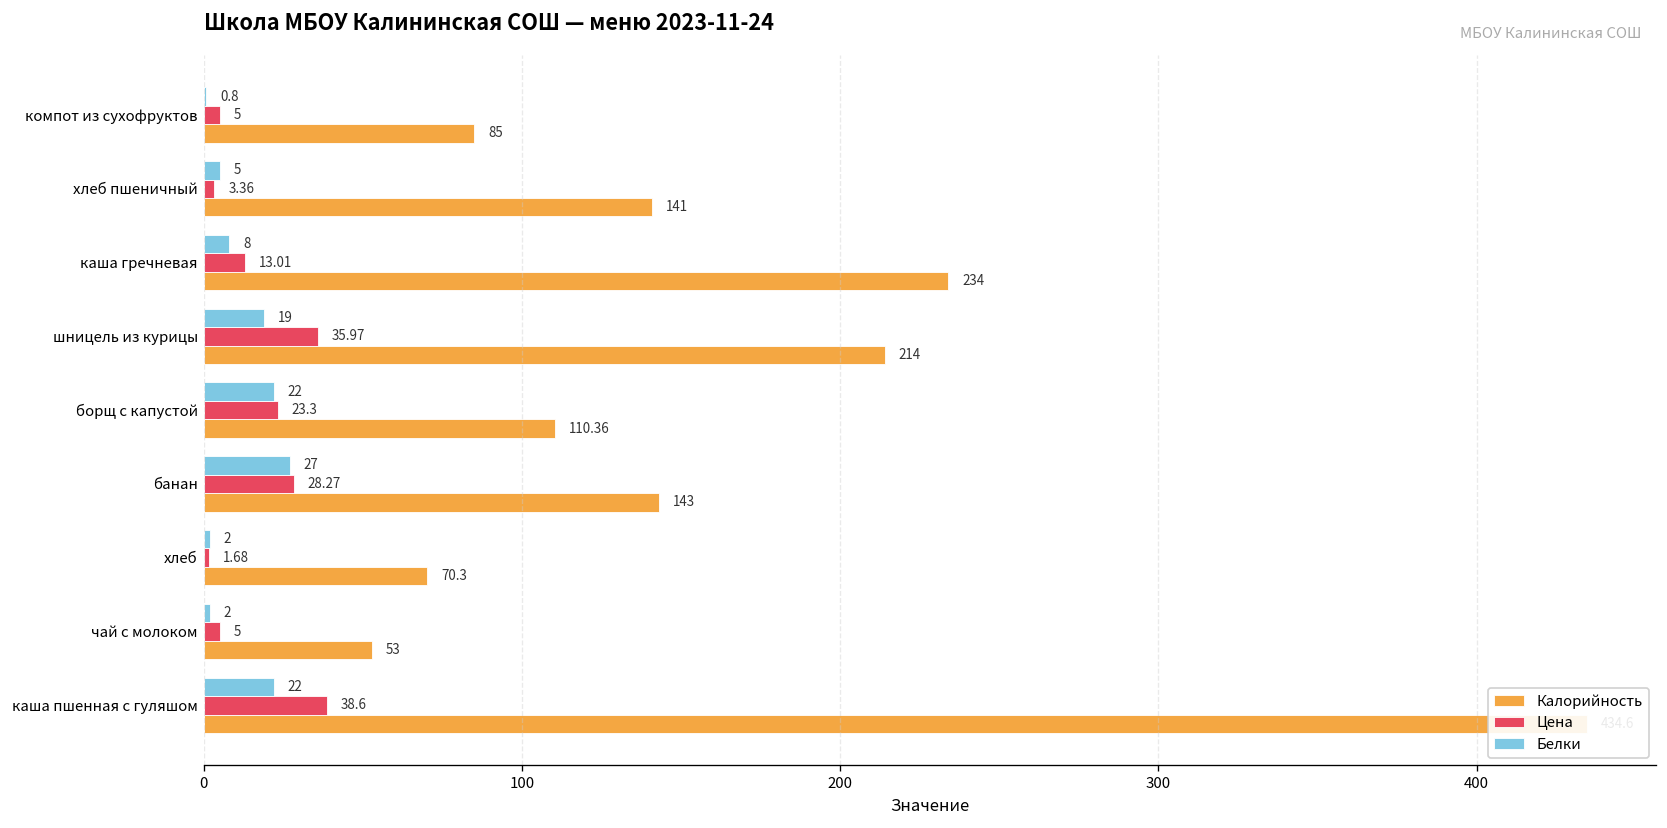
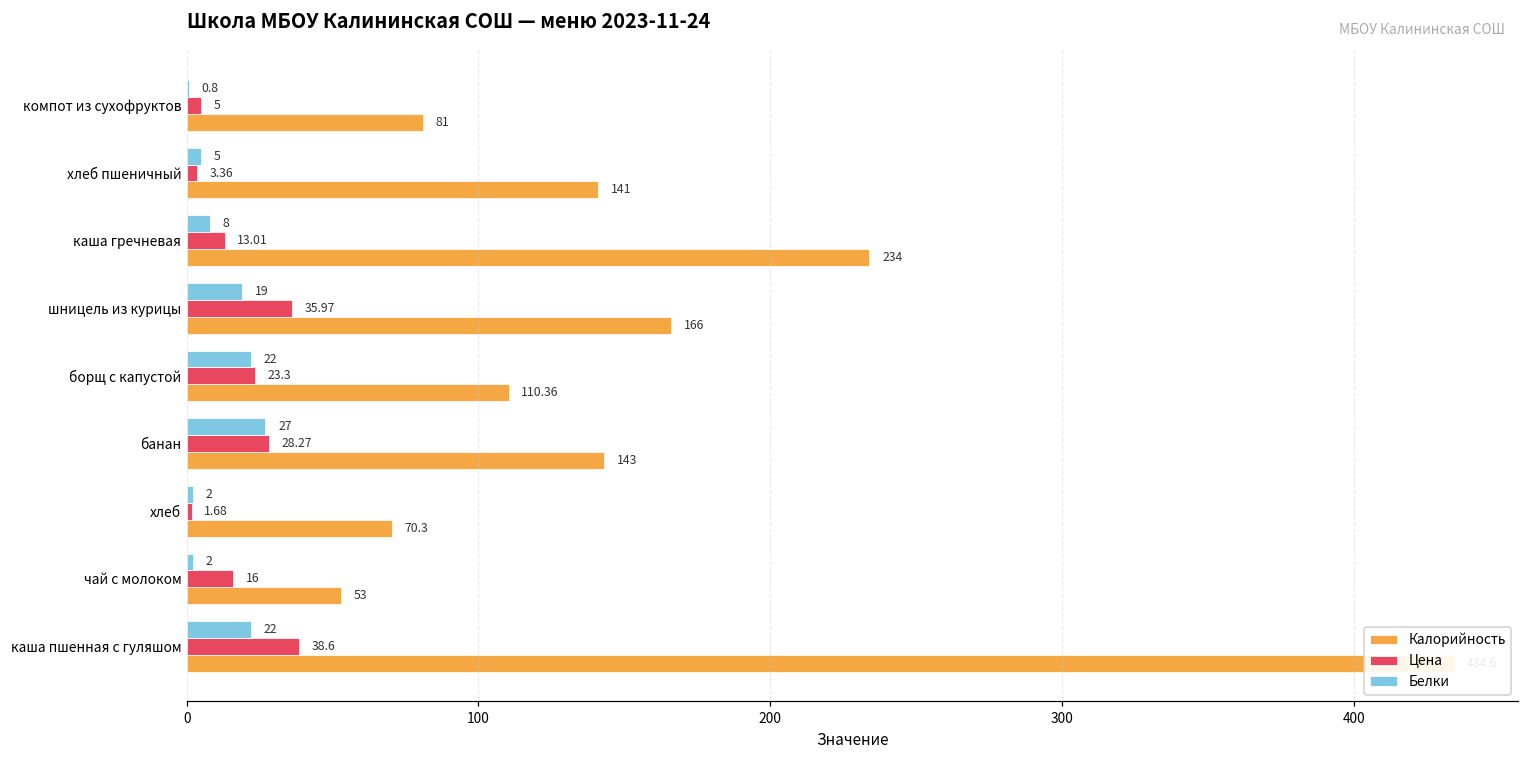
  {
    "Калорийность": {
-     "компот из сухофруктов": 85,
+     "компот из сухофруктов": 81,
      "хлеб пшеничный": 141,
      "каша гречневая": 234,
-     "шницель из курицы": 214,
+     "шницель из курицы": 166,
      "борщ с капустой": 110.36,
      "банан": 143,
      "хлеб": 70.3,
      "чай с молоком": 53
    },
    "Цена": {
      "компот из сухофруктов": 5,
      "хлеб пшеничный": 3.36,
      "каша гречневая": 13.01,
      "шницель из курицы": 35.97,
      "борщ с капустой": 23.3,
      "банан": 28.27,
      "хлеб": 1.68,
-     "чай с молоком": 5,
+     "чай с молоком": 16,
      "каша пшенная с гуляшом": 38.6
    },
    "Белки": {
      "компот из сухофруктов": 0.8,
      "хлеб пшеничный": 5,
      "каша гречневая": 8,
      "шницель из курицы": 19,
      "борщ с капустой": 22,
      "банан": 27,
      "хлеб": 2,
      "чай с молоком": 2,
      "каша пшенная с гуляшом": 22
    }
  }
